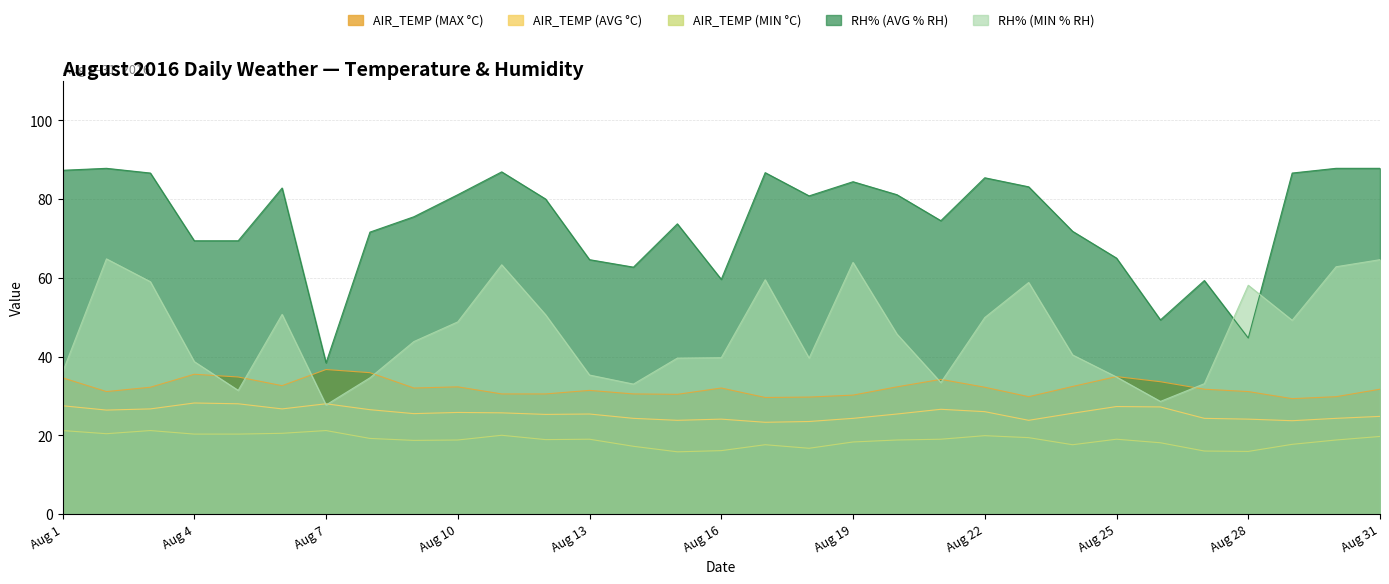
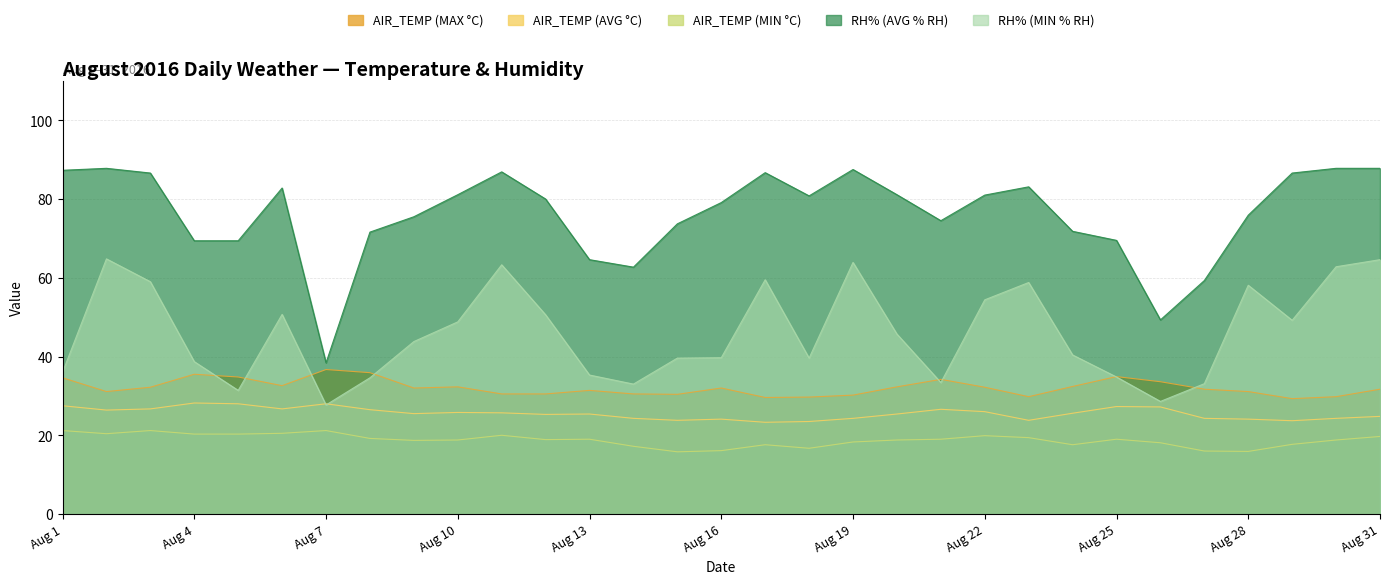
  {
    "RH% (AVG % RH)": {
      "Aug 1": 87,
      "Aug 4": 69,
      "Aug 7": 38,
      "Aug 10": 81,
      "Aug 13": 65,
-     "Aug 16": 60,
-     "Aug 19": 84,
-     "Aug 22": 85,
-     "Aug 25": 65,
-     "Aug 28": 45,
+     "Aug 16": 79,
+     "Aug 19": 88,
+     "Aug 22": 81,
+     "Aug 25": 70,
+     "Aug 28": 76,
      "Aug 31": 88
    },
    "RH% (MIN % RH)": {
      "Aug 1": 36,
      "Aug 4": 39,
      "Aug 10": 49,
      "Aug 13": 35,
      "Aug 16": 40,
      "Aug 19": 64,
-     "Aug 22": 50,
+     "Aug 22": 54,
      "Aug 28": 58,
      "Aug 31": 65
    }
  }
